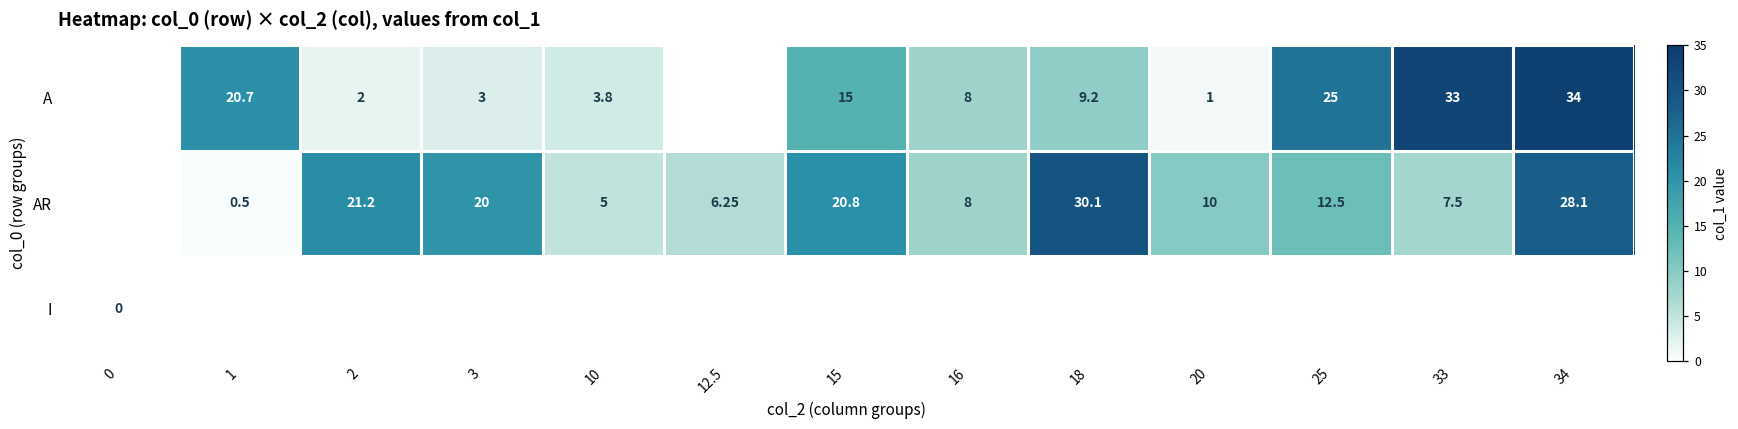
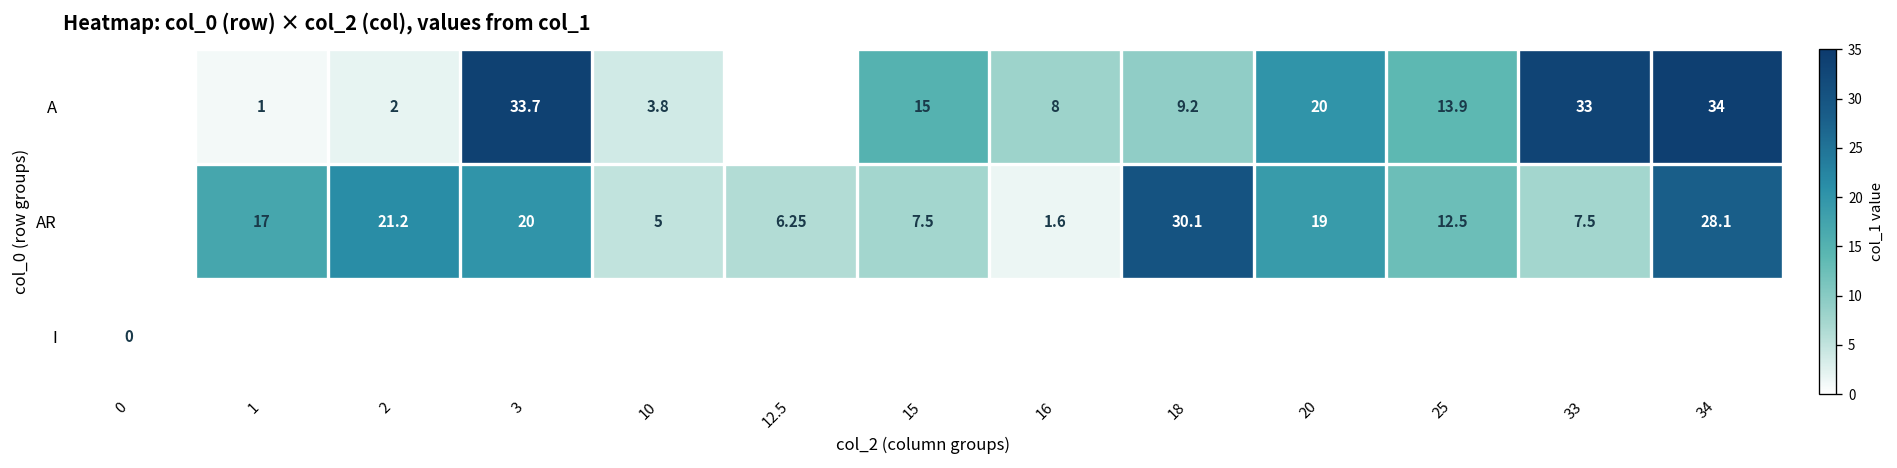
  {
    "A": {
-     "1": 20.7,
+     "1": 1,
      "2": 2,
-     "3": 3,
+     "3": 33.7,
      "10": 3.8,
      "15": 15,
      "16": 8,
      "18": 9.2,
-     "20": 1,
-     "25": 25,
+     "20": 20,
+     "25": 13.9,
      "33": 33,
      "34": 34
    },
    "AR": {
-     "1": 0.5,
+     "1": 17,
      "2": 21.2,
      "3": 20,
      "10": 5,
      "12.5": 6.25,
-     "15": 20.8,
-     "16": 8,
+     "15": 7.5,
+     "16": 1.6,
      "18": 30.1,
-     "20": 10,
+     "20": 19,
      "25": 12.5,
      "33": 7.5,
      "34": 28.1
    },
    "I": {
      "0": 0
    }
  }
